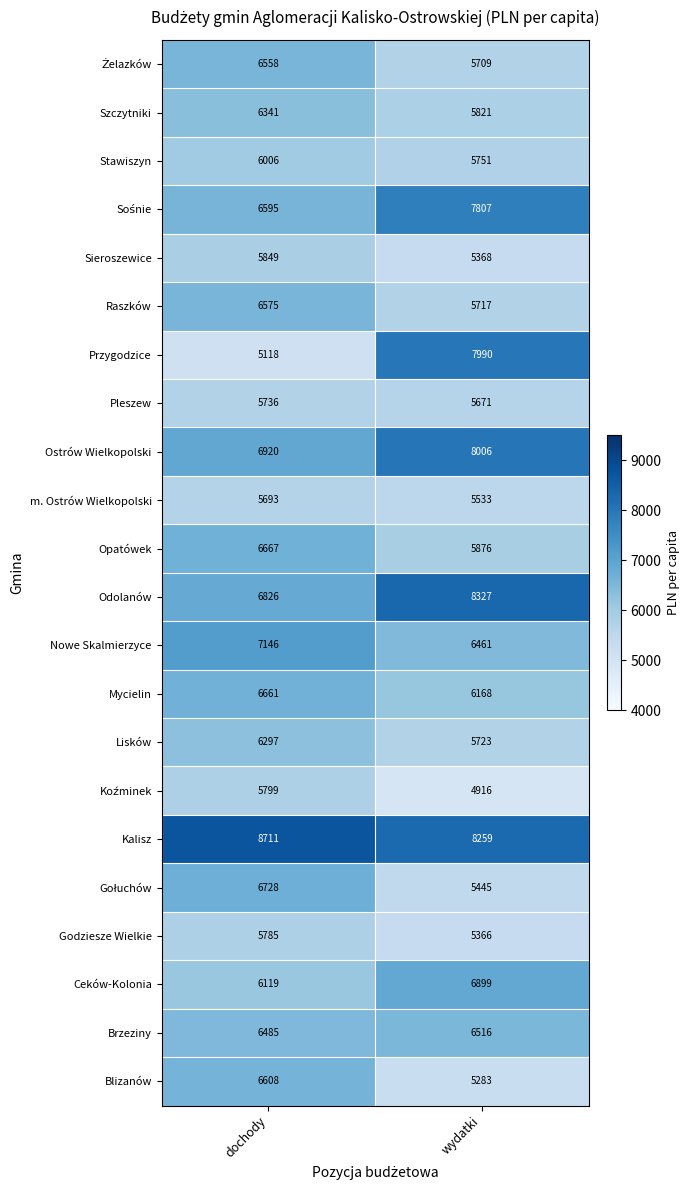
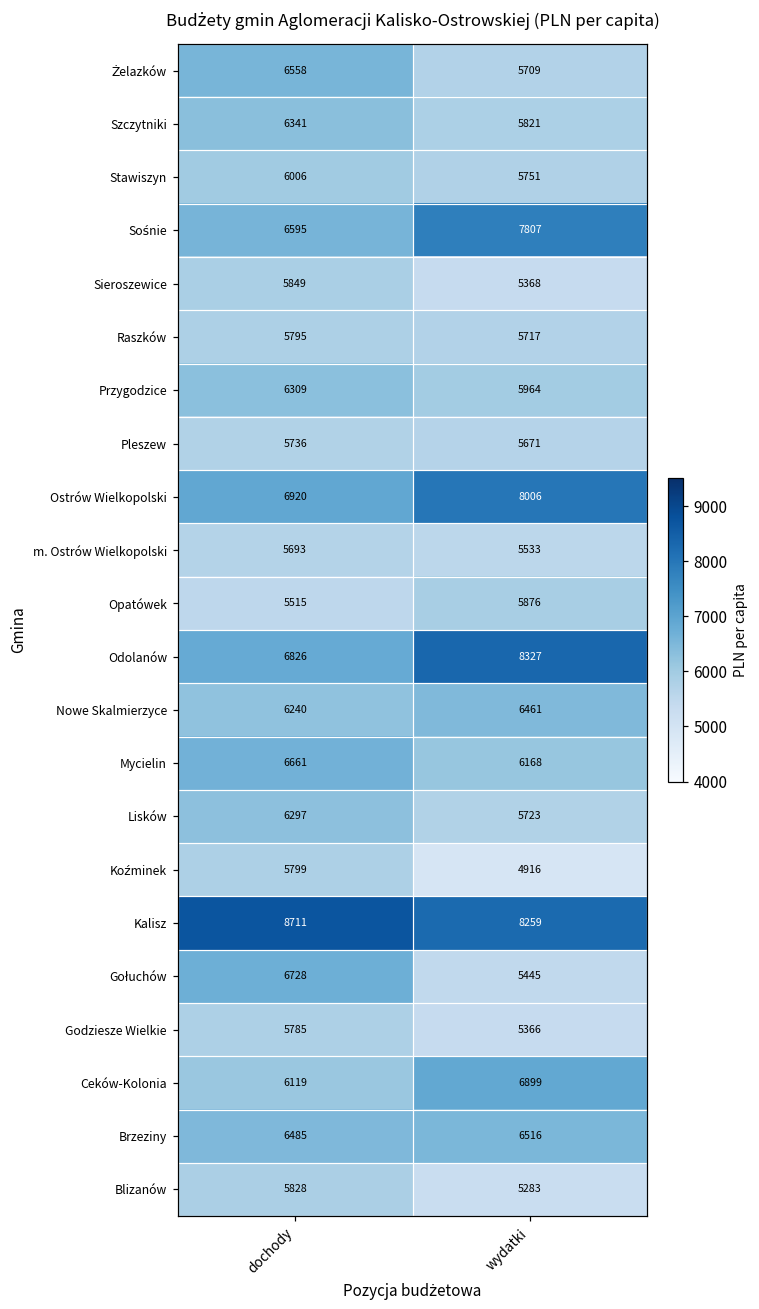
  {
    "Żelazków": {
      "dochody": 6558,
      "wydatki": 5709
    },
    "Szczytniki": {
      "dochody": 6341,
      "wydatki": 5821
    },
    "Stawiszyn": {
      "dochody": 6006,
      "wydatki": 5751
    },
    "Sośnie": {
      "dochody": 6595,
      "wydatki": 7807
    },
    "Sieroszewice": {
      "dochody": 5849,
      "wydatki": 5368
    },
    "Raszków": {
-     "dochody": 6575,
+     "dochody": 5795,
      "wydatki": 5717
    },
    "Przygodzice": {
-     "dochody": 5118,
-     "wydatki": 7990
+     "dochody": 6309,
+     "wydatki": 5964
    },
    "Pleszew": {
      "dochody": 5736,
      "wydatki": 5671
    },
    "Ostrów Wielkopolski": {
      "dochody": 6920,
      "wydatki": 8006
    },
    "m. Ostrów Wielkopolski": {
      "dochody": 5693,
      "wydatki": 5533
    },
    "Opatówek": {
-     "dochody": 6667,
+     "dochody": 5515,
      "wydatki": 5876
    },
    "Odolanów": {
      "dochody": 6826,
      "wydatki": 8327
    },
    "Nowe Skalmierzyce": {
-     "dochody": 7146,
+     "dochody": 6240,
      "wydatki": 6461
    },
    "Mycielin": {
      "dochody": 6661,
      "wydatki": 6168
    },
    "Lisków": {
      "dochody": 6297,
      "wydatki": 5723
    },
    "Koźminek": {
      "dochody": 5799,
      "wydatki": 4916
    },
    "Kalisz": {
      "dochody": 8711,
      "wydatki": 8259
    },
    "Gołuchów": {
      "dochody": 6728,
      "wydatki": 5445
    },
    "Godziesze Wielkie": {
      "dochody": 5785,
      "wydatki": 5366
    },
    "Ceków-Kolonia": {
      "dochody": 6119,
      "wydatki": 6899
    },
    "Brzeziny": {
      "dochody": 6485,
      "wydatki": 6516
    },
    "Blizanów": {
-     "dochody": 6608,
+     "dochody": 5828,
      "wydatki": 5283
    }
  }
